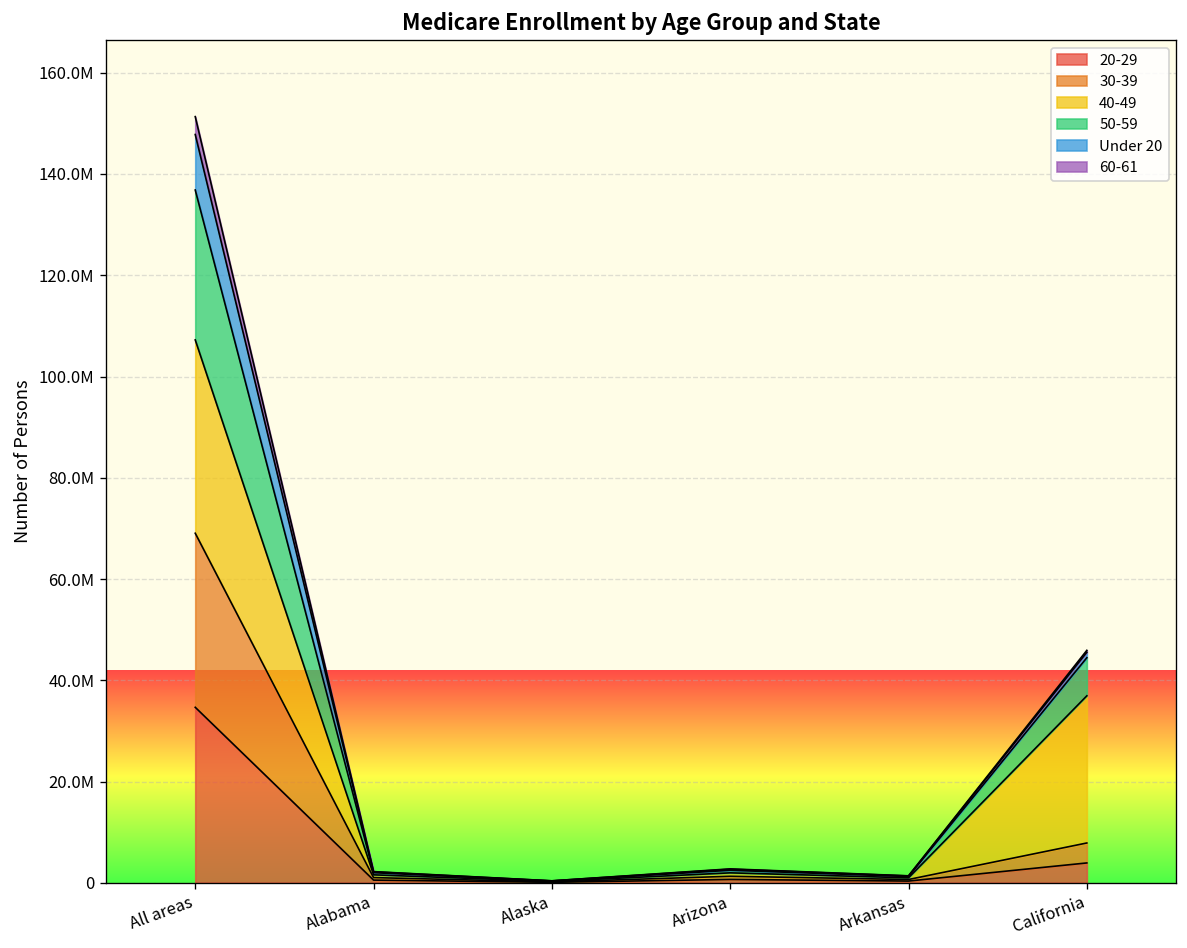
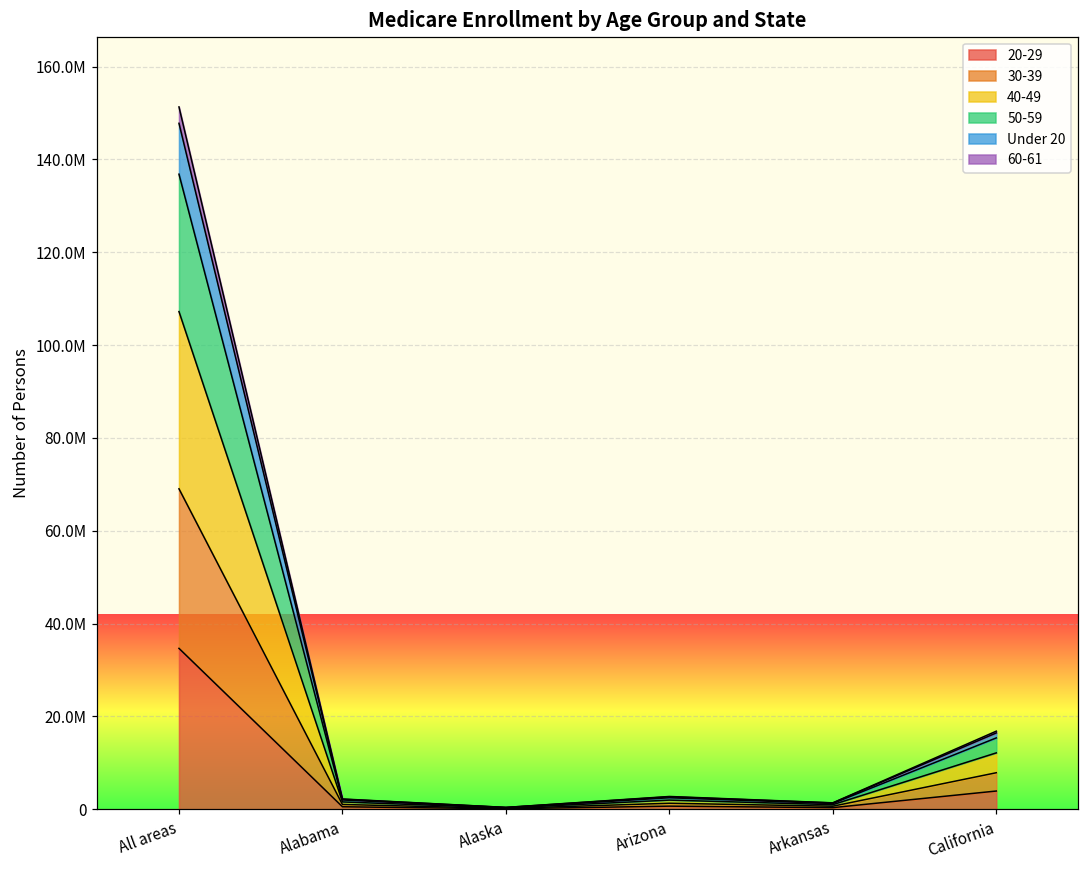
  {
    "40-49": {
      "All areas": 38000000,
-     "California": 29000000
+     "California": 4000000
    },
    "50-59": {
      "All areas": 30000000,
-     "California": 8000000
+     "California": 3000000
    },
    "Under 20": {
      "All areas": 11000000
    },
    "60-61": {
      "All areas": 4000000
    }
  }
